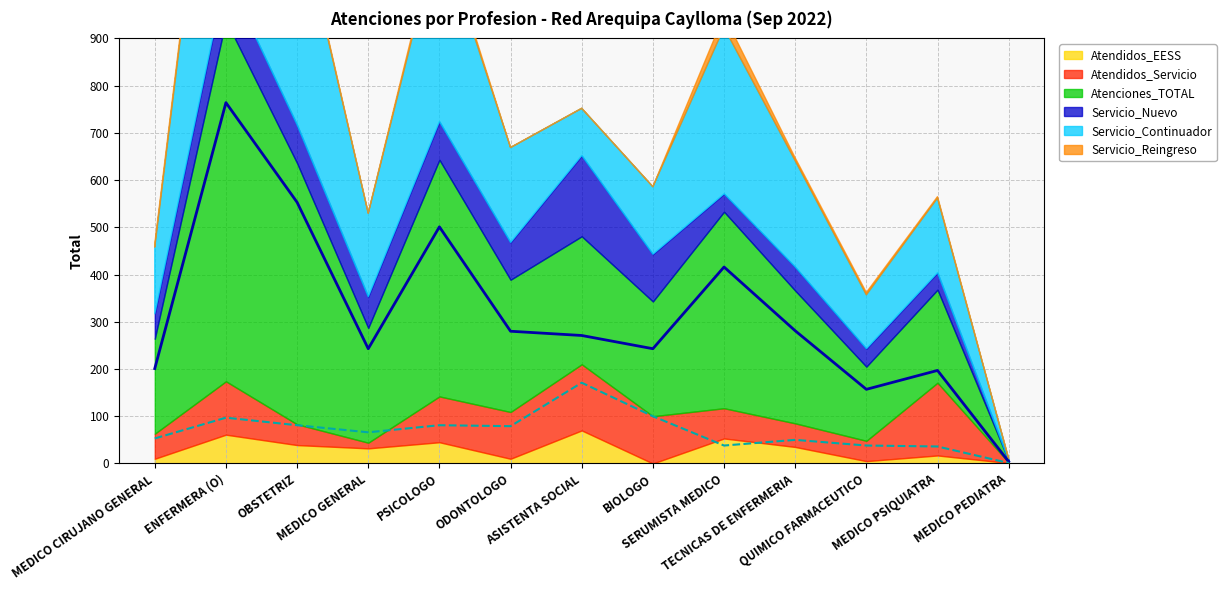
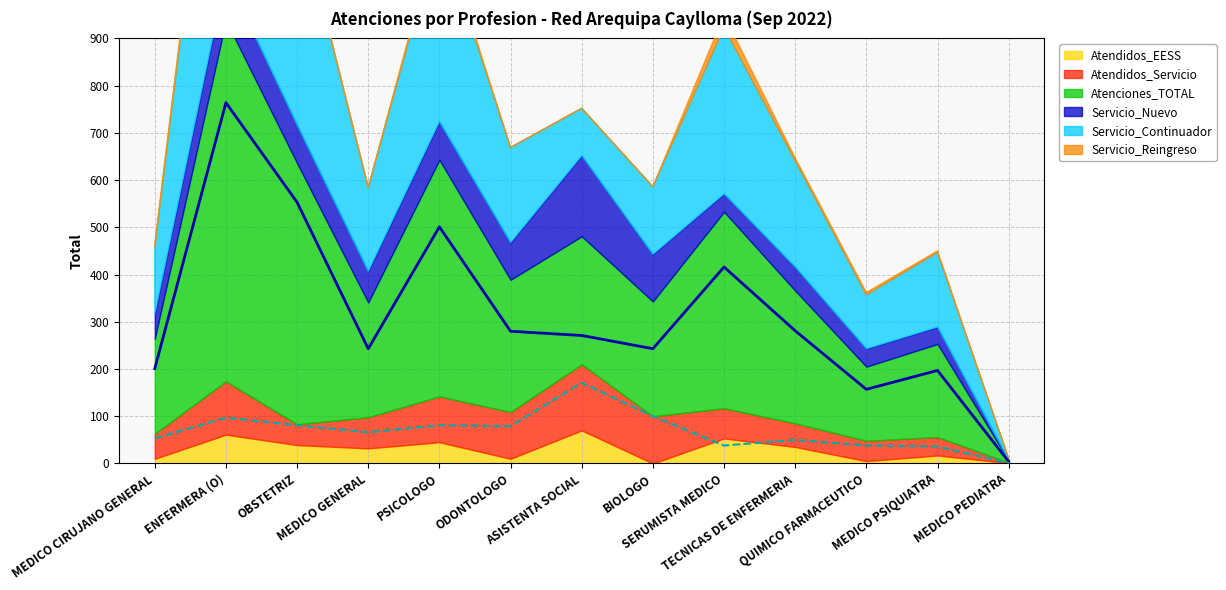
  {
    "Atendidos_EESS": {
      "MEDICO CIRUJANO GENERAL": 10,
      "ENFERMERA (O)": 60,
      "OBSTETRIZ": 40,
      "MEDICO GENERAL": 30,
      "PSICOLOGO": 50,
      "ODONTOLOGO": 10,
      "ASISTENTA SOCIAL": 70,
      "BIOLOGO": 0,
      "SERUMISTA MEDICO": 50,
      "TECNICAS DE ENFERMERIA": 40,
      "MEDICO PSIQUIATRA": 20
    },
    "Atendidos_Servicio": {
      "MEDICO CIRUJANO GENERAL": 50,
      "ENFERMERA (O)": 110,
-     "MEDICO GENERAL": 10,
+     "MEDICO GENERAL": 70,
      "PSICOLOGO": 100,
      "ODONTOLOGO": 100,
      "ASISTENTA SOCIAL": 140,
      "SERUMISTA MEDICO": 60,
      "TECNICAS DE ENFERMERIA": 50,
      "QUIMICO FARMACEUTICO": 40,
-     "MEDICO PSIQUIATRA": 150
+     "MEDICO PSIQUIATRA": 40
    },
    "Atenciones_TOTAL": {
      "MEDICO CIRUJANO GENERAL": 200,
      "OBSTETRIZ": 550,
      "MEDICO GENERAL": 240,
      "PSICOLOGO": 500,
      "ODONTOLOGO": 280,
      "ASISTENTA SOCIAL": 270,
      "BIOLOGO": 240,
      "SERUMISTA MEDICO": 420,
      "TECNICAS DE ENFERMERIA": 280,
      "QUIMICO FARMACEUTICO": 160,
      "MEDICO PSIQUIATRA": 200
    },
    "Servicio_Continuador": {
      "MEDICO CIRUJANO GENERAL": 140,
      "TECNICAS DE ENFERMERIA": 230
    },
    "Servicio_Reingreso": {
      "MEDICO CIRUJANO GENERAL": 10,
      "TECNICAS DE ENFERMERIA": 10
    }
  }
